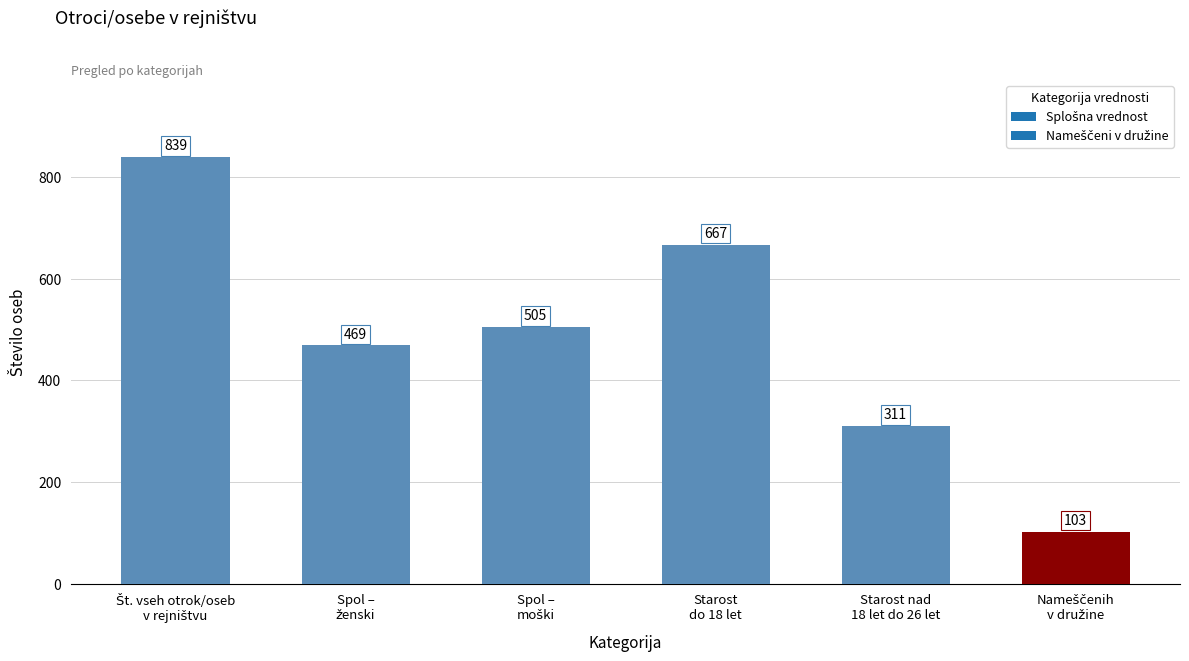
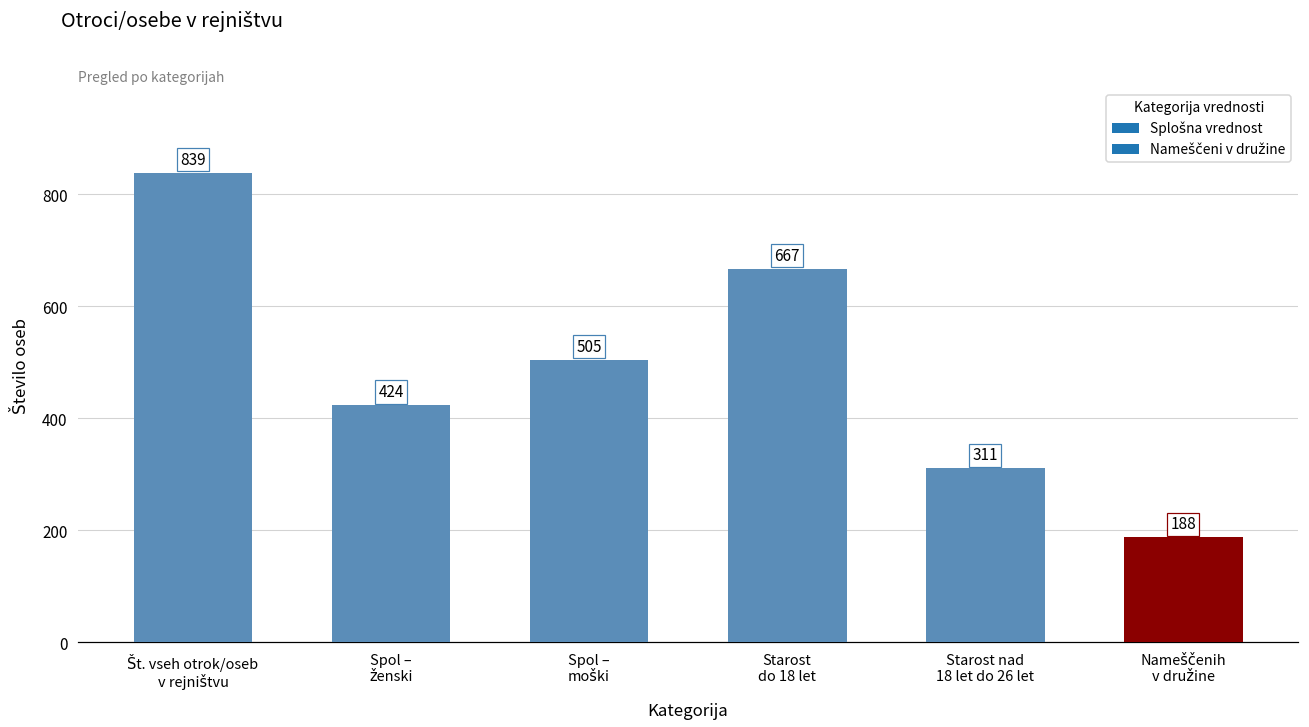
  {
-   "Spol – ženski": 469,
-   "Nameščenih v družine": 103
+   "Spol – ženski": 424,
+   "Nameščenih v družine": 188
  }
